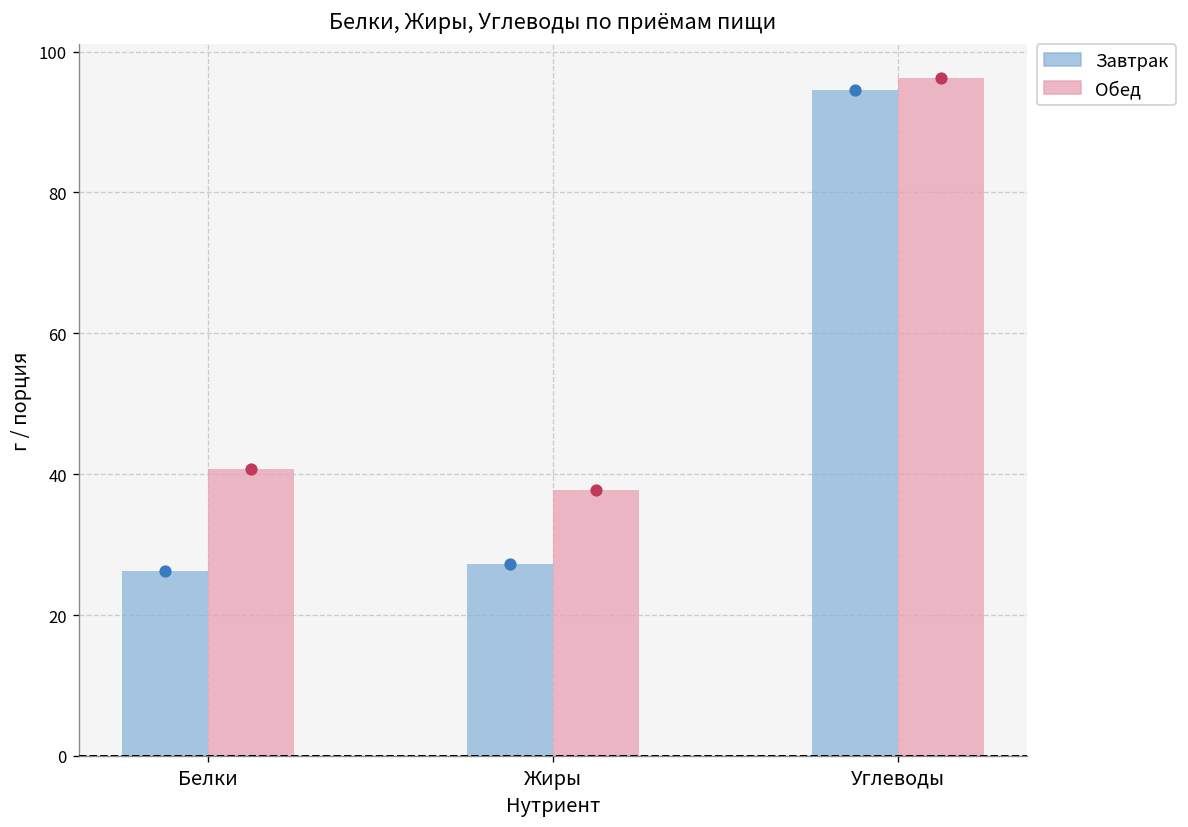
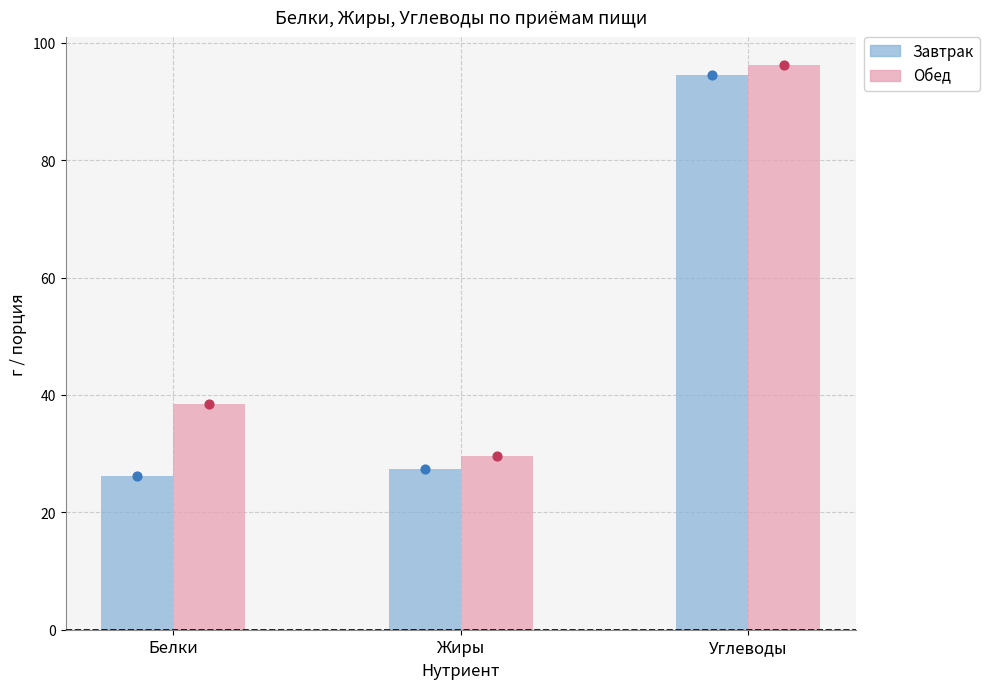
  {
    "Завтрак": {
      "Белки": 26,
      "Жиры": 27,
      "Углеводы": 95
    },
    "Обед": {
-     "Белки": 41,
-     "Жиры": 38,
+     "Белки": 39,
+     "Жиры": 30,
      "Углеводы": 96
    }
  }
